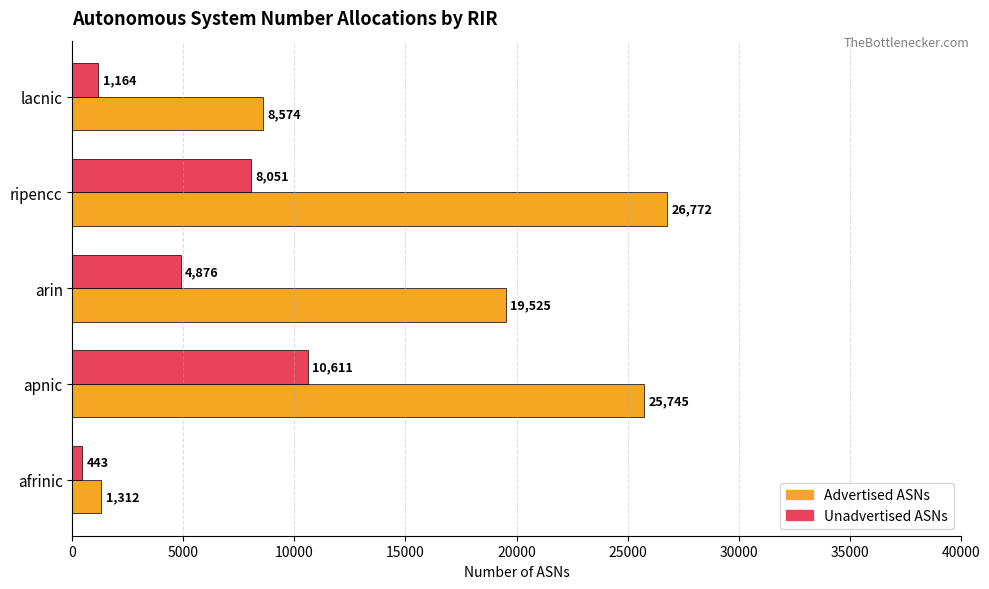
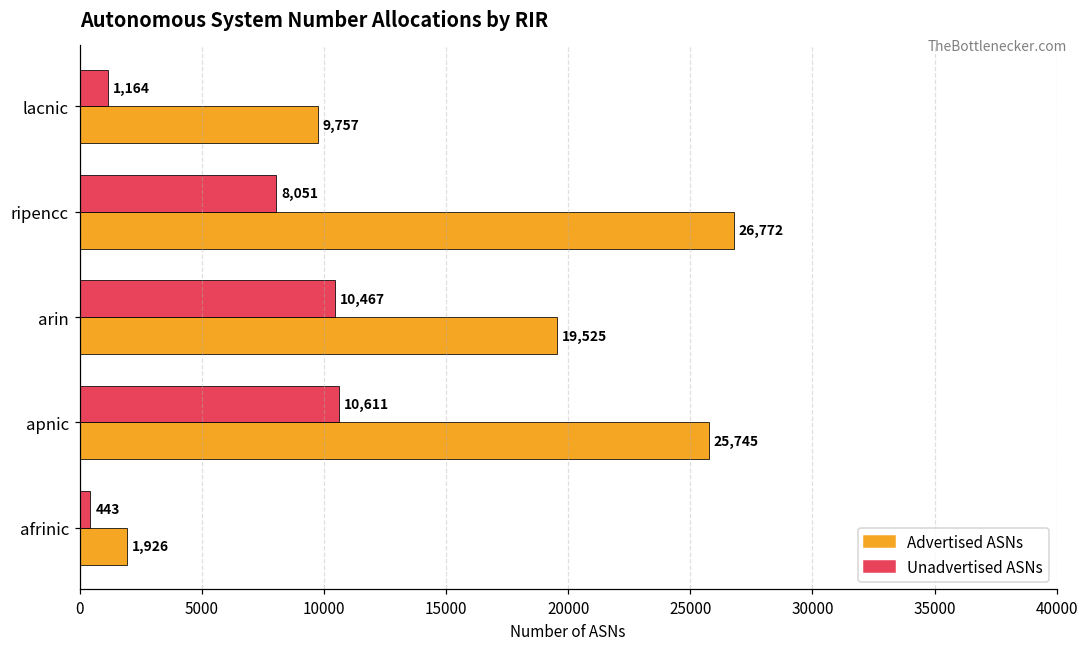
  {
    "Advertised ASNs": {
-     "lacnic": "8,574",
+     "lacnic": "9,757",
      "ripencc": "26,772",
      "arin": "19,525",
      "apnic": "25,745",
-     "afrinic": "1,312"
+     "afrinic": "1,926"
    },
    "Unadvertised ASNs": {
      "lacnic": "1,164",
      "ripencc": "8,051",
-     "arin": "4,876",
+     "arin": "10,467",
      "apnic": "10,611",
      "afrinic": "443"
    }
  }
